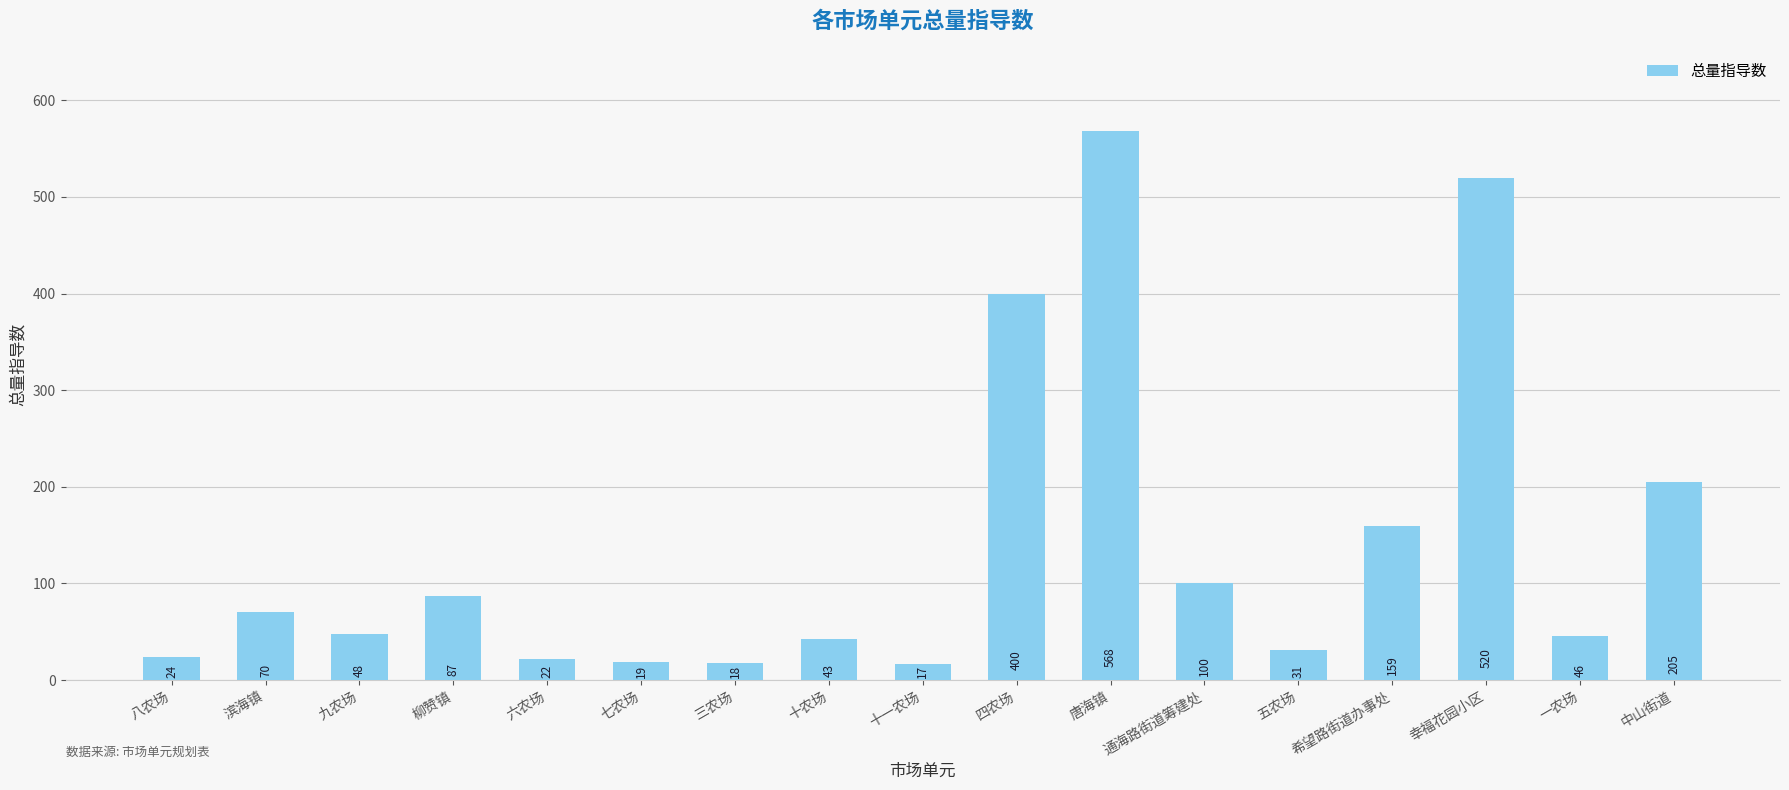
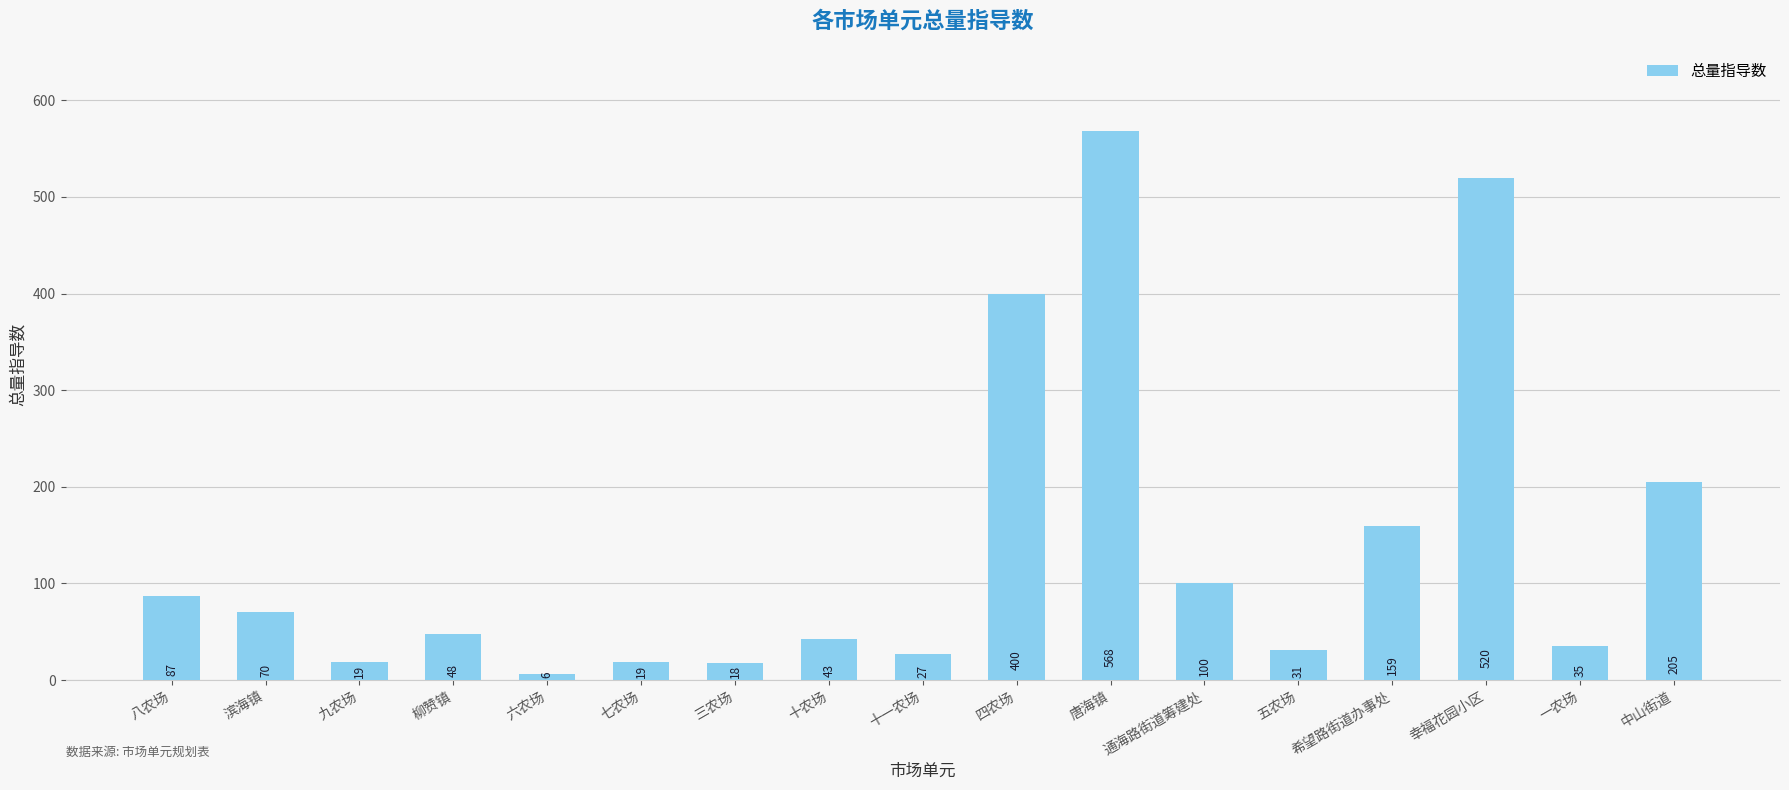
  {
-   "八农场": 24,
+   "八农场": 87,
    "滨海镇": 70,
-   "九农场": 48,
-   "柳赞镇": 87,
-   "六农场": 22,
+   "九农场": 19,
+   "柳赞镇": 48,
+   "六农场": 6,
    "七农场": 19,
    "三农场": 18,
    "十农场": 43,
-   "十一农场": 17,
+   "十一农场": 27,
    "四农场": 400,
    "唐海镇": 568,
    "通海路街道筹建处": 100,
    "五农场": 31,
    "希望路街道办事处": 159,
    "幸福花园小区": 520,
-   "一农场": 46,
+   "一农场": 35,
    "中山街道": 205
  }
